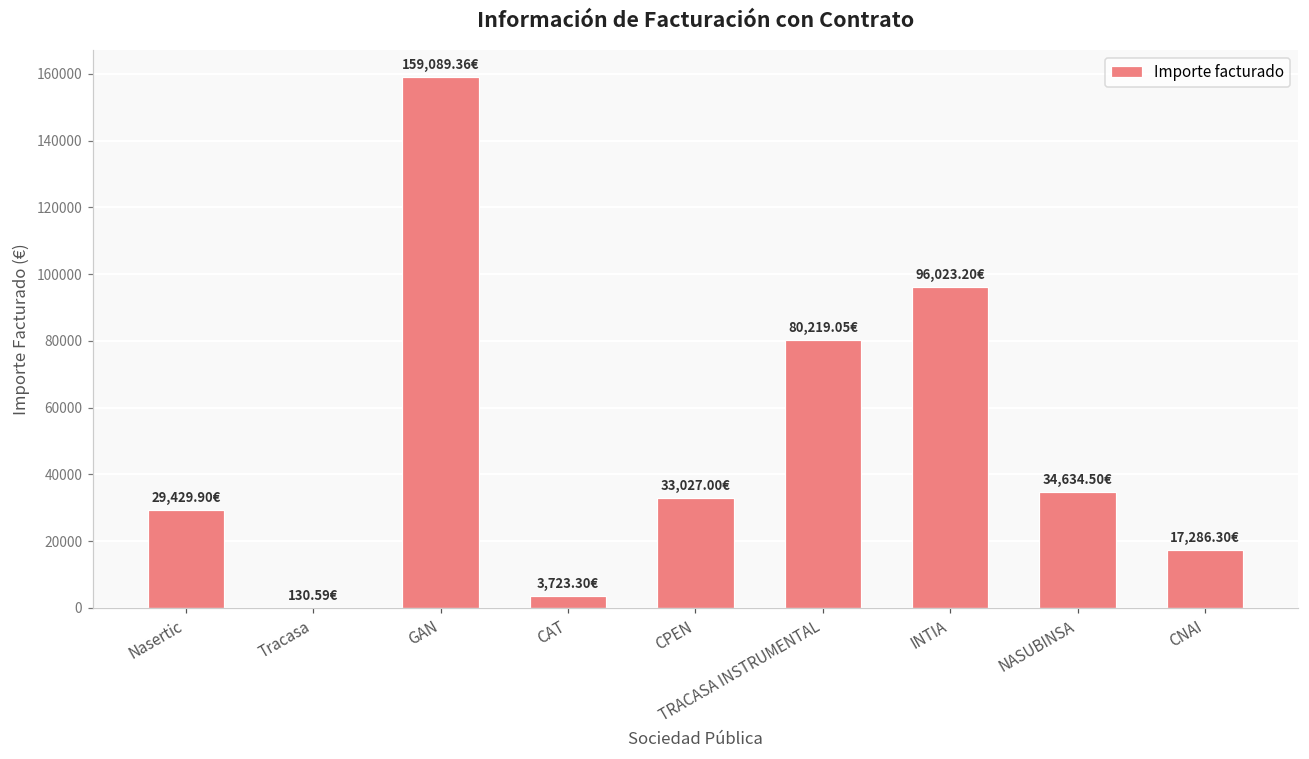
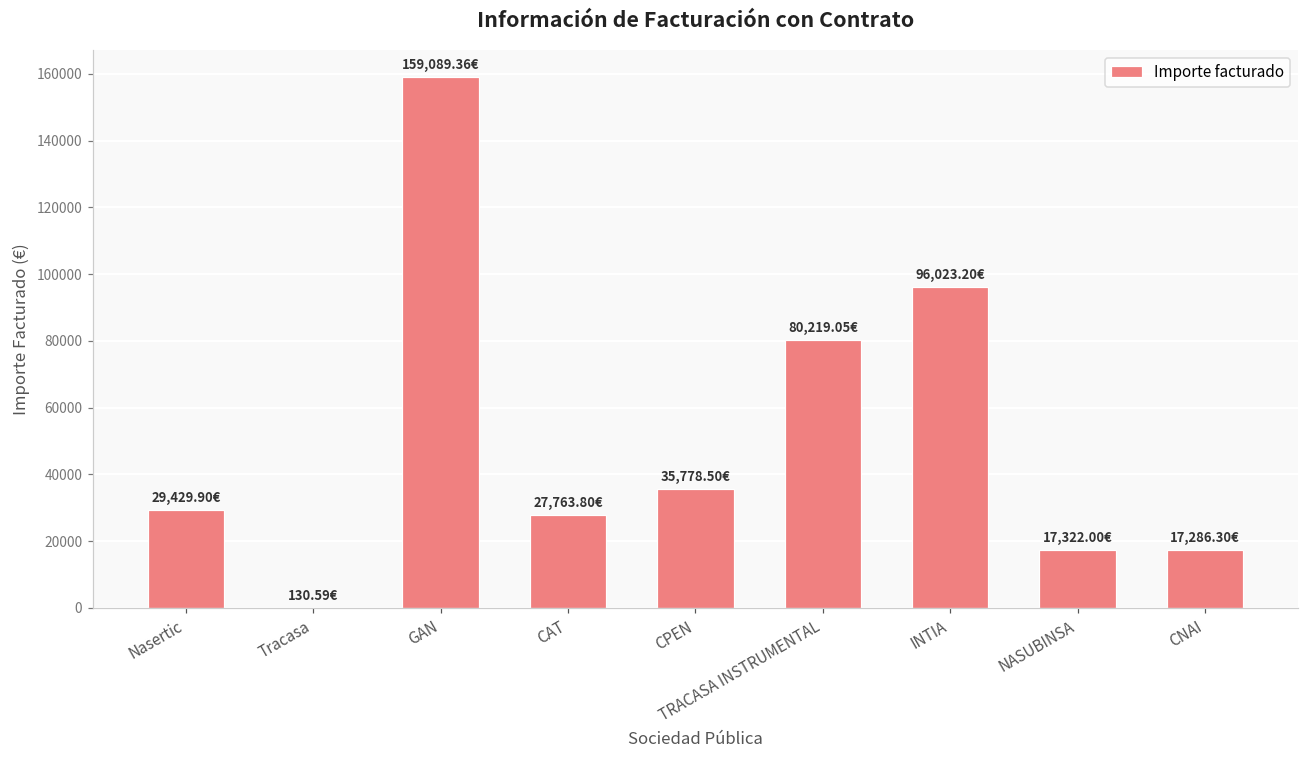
  {
    "Nasertic": "29,429.90€",
    "Tracasa": "130.59€",
    "GAN": "159,089.36€",
-   "CAT": "3,723.30€",
-   "CPEN": "33,027.00€",
+   "CAT": "27,763.80€",
+   "CPEN": "35,778.50€",
    "TRACASA INSTRUMENTAL": "80,219.05€",
    "INTIA": "96,023.20€",
-   "NASUBINSA": "34,634.50€",
+   "NASUBINSA": "17,322.00€",
    "CNAI": "17,286.30€"
  }
